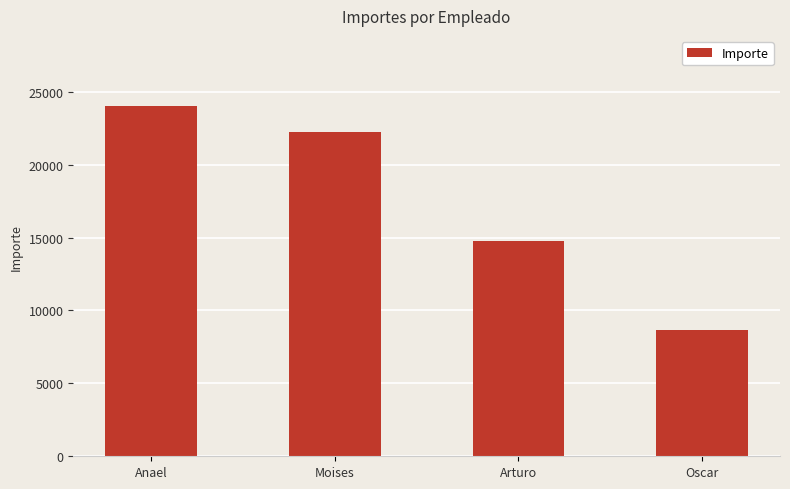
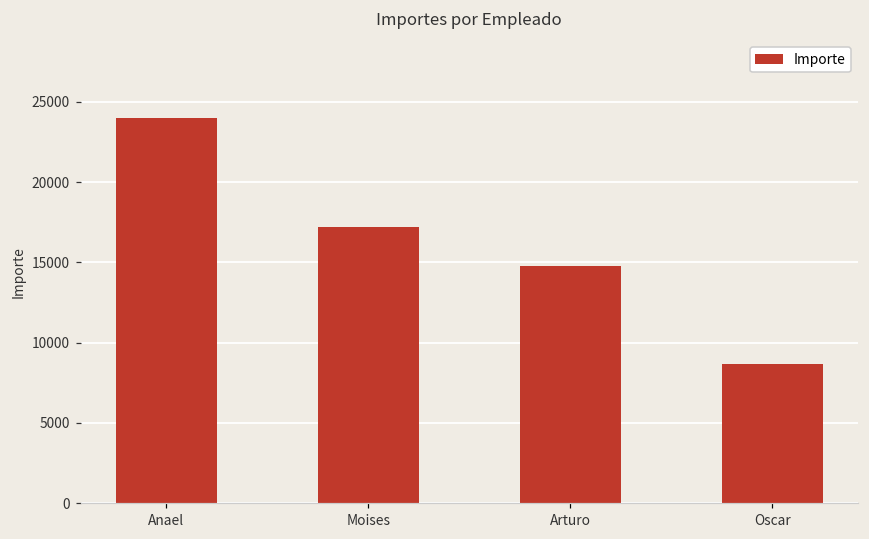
  {
    "Anael": 24000,
-   "Moises": 22200,
+   "Moises": 17200,
    "Arturo": 14800,
    "Oscar": 8700
  }
